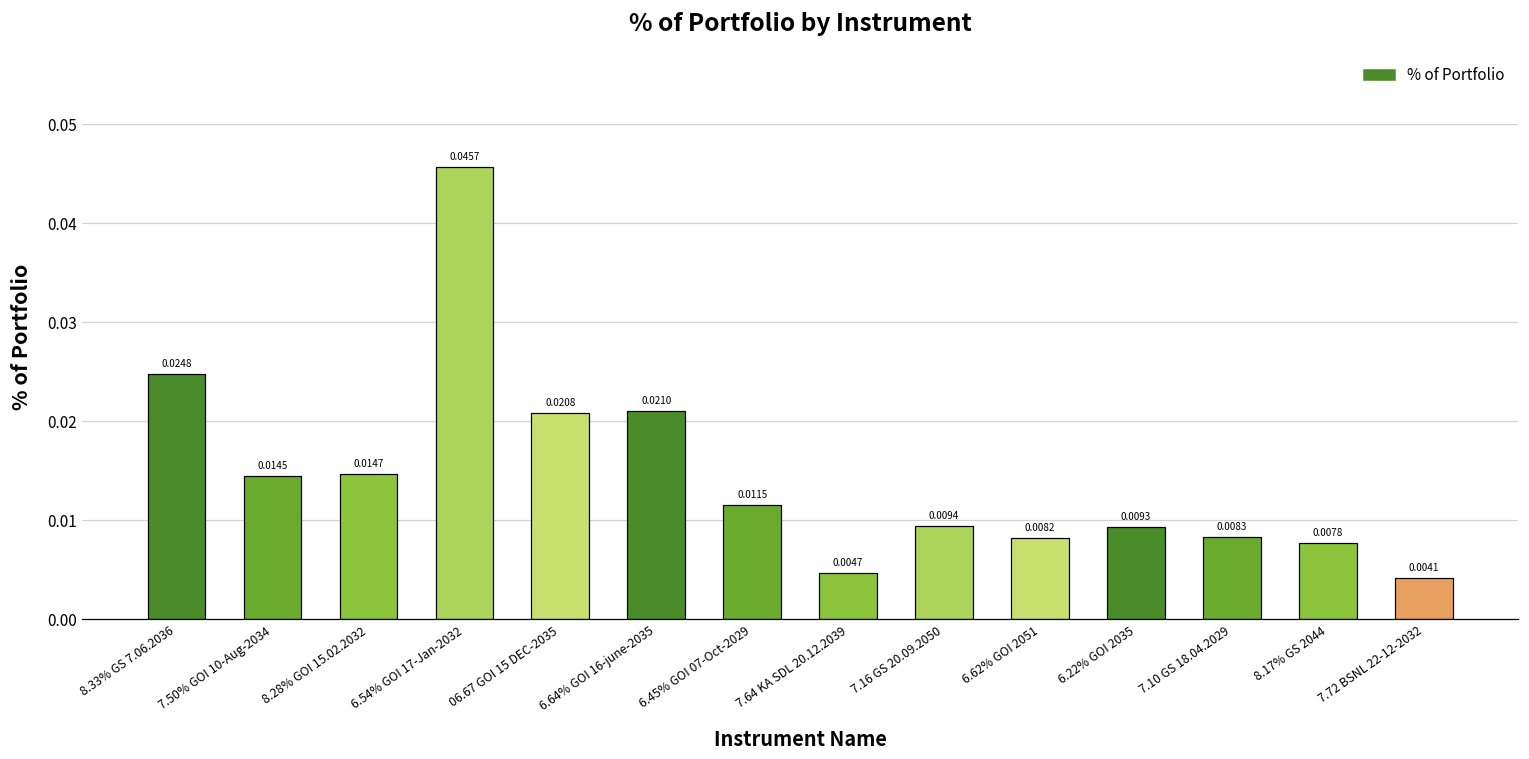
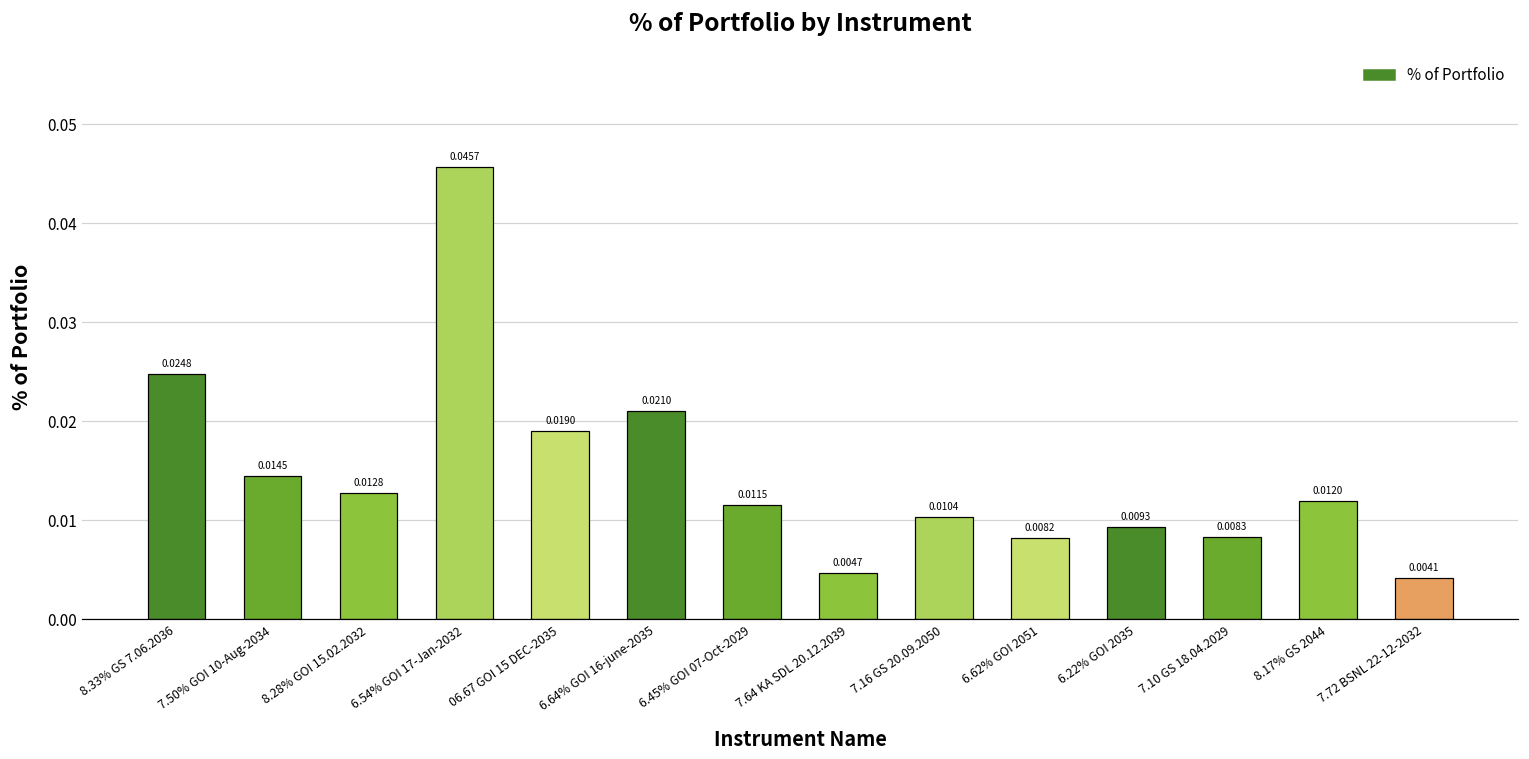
  {
    "8.33% GS 7.06.2036": 0.0248,
    "7.50% GOI 10-Aug-2034": 0.0145,
-   "8.28% GOI 15.02.2032": 0.0147,
+   "8.28% GOI 15.02.2032": 0.0128,
    "6.54% GOI 17-Jan-2032": 0.0457,
-   "06.67 GOI 15 DEC-2035": 0.0208,
+   "06.67 GOI 15 DEC-2035": 0.0190,
    "6.64% GOI 16-june-2035": 0.0210,
    "6.45% GOI 07-Oct-2029": 0.0115,
    "7.64 KA SDL 20.12.2039": 0.0047,
-   "7.16 GS 20.09.2050": 0.0094,
+   "7.16 GS 20.09.2050": 0.0104,
    "6.62% GOI 2051": 0.0082,
    "6.22% GOI 2035": 0.0093,
    "7.10 GS 18.04.2029": 0.0083,
-   "8.17% GS 2044": 0.0078,
+   "8.17% GS 2044": 0.0120,
    "7.72 BSNL 22-12-2032": 0.0041
  }
